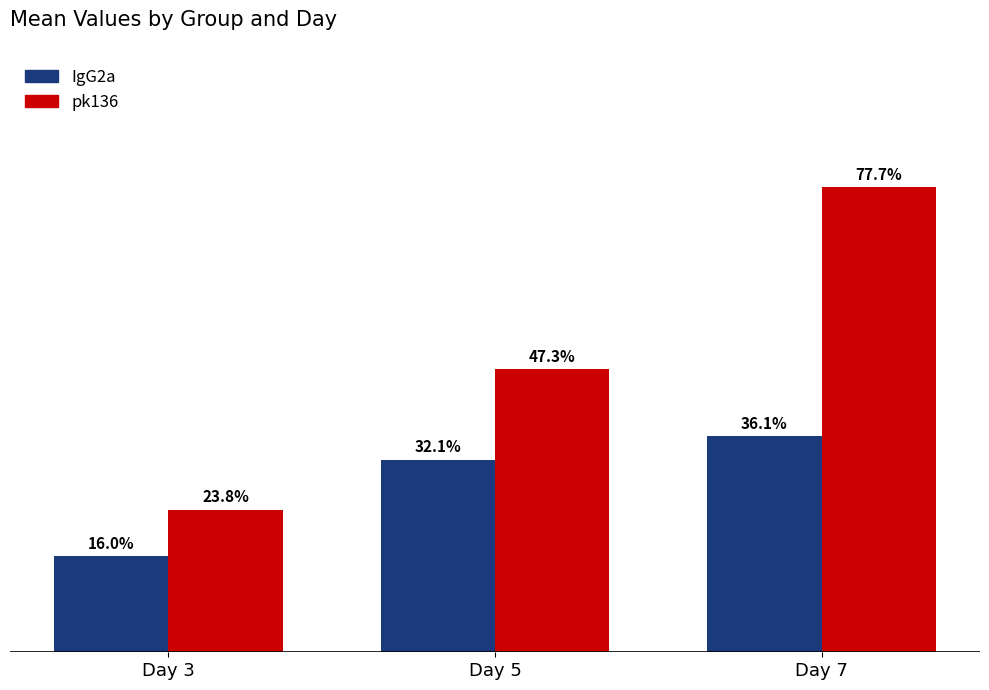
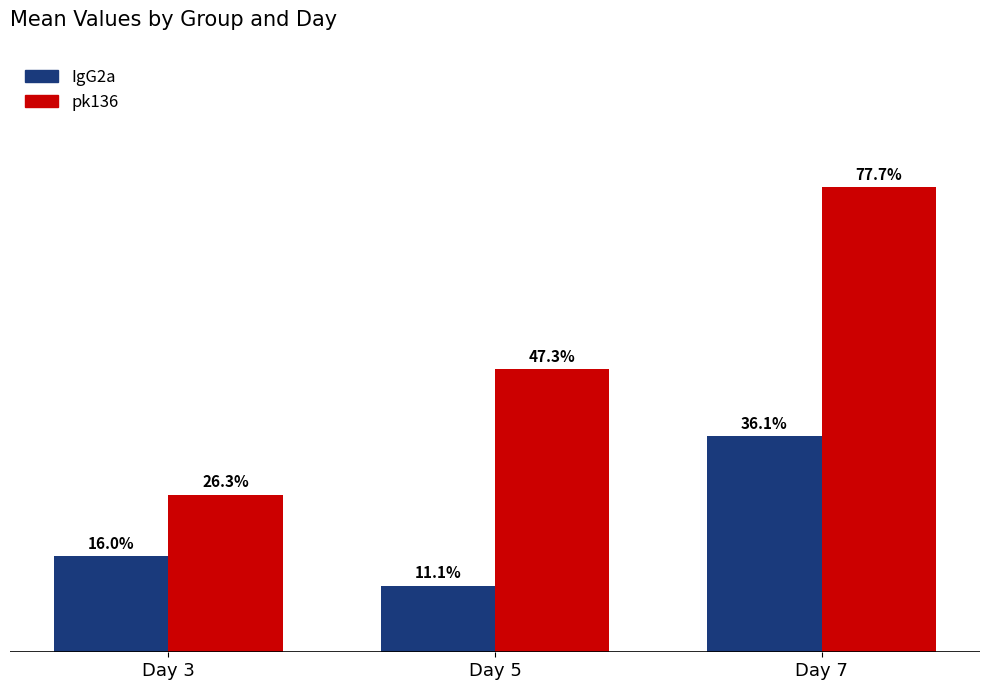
  {
    "IgG2a": {
      "Day 3": "16.0%",
-     "Day 5": "32.1%",
+     "Day 5": "11.1%",
      "Day 7": "36.1%"
    },
    "pk136": {
-     "Day 3": "23.8%",
+     "Day 3": "26.3%",
      "Day 5": "47.3%",
      "Day 7": "77.7%"
    }
  }
